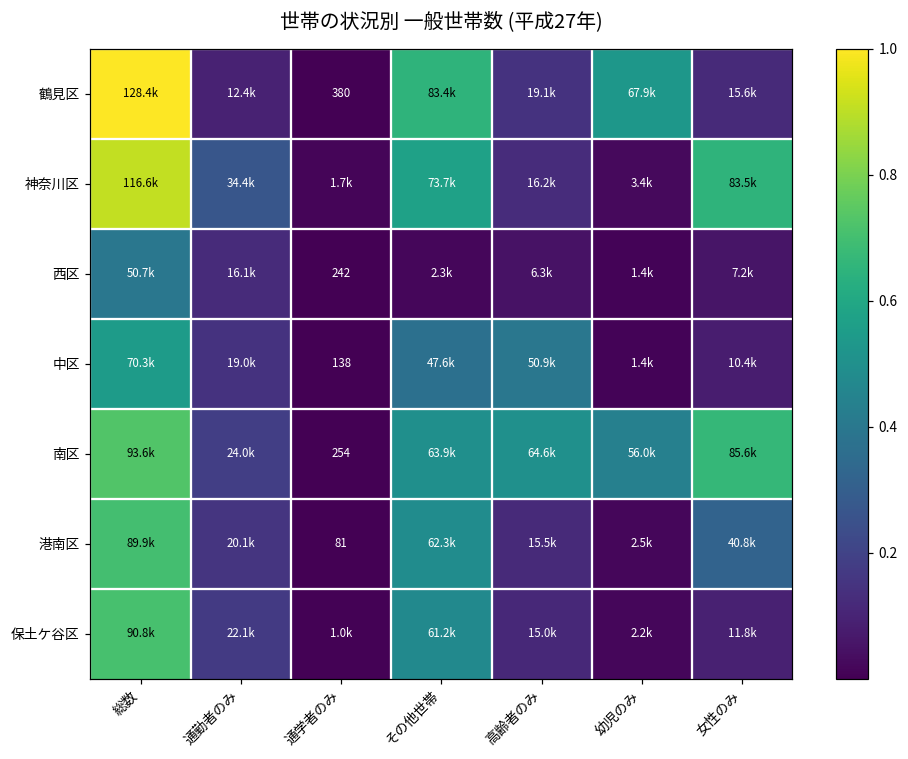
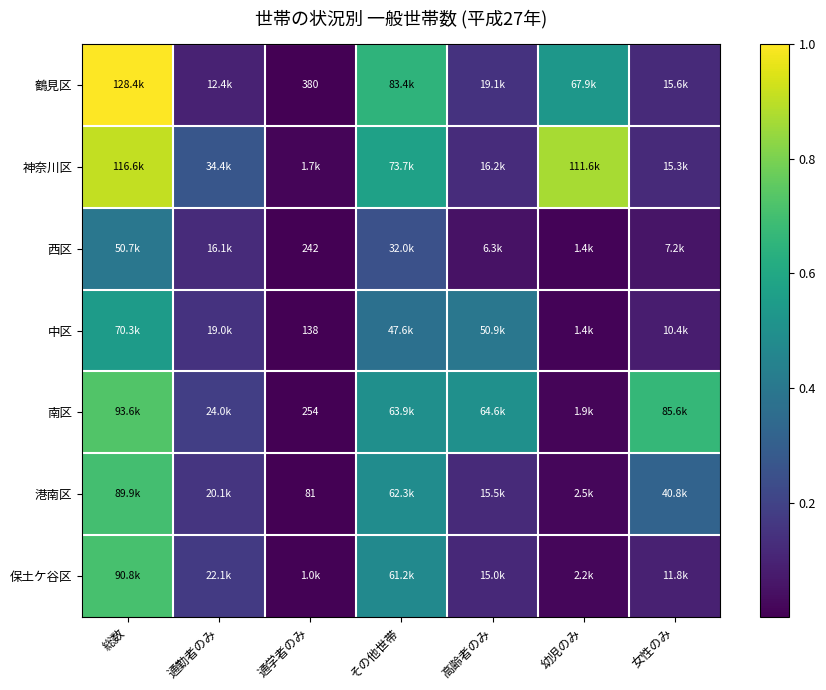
  {
    "鶴見区": {
      "総数": "128.4k",
      "通勤者のみ": "12.4k",
      "通学者のみ": "380",
      "その他世帯": "83.4k",
      "高齢者のみ": "19.1k",
      "幼児のみ": "67.9k",
      "女性のみ": "15.6k"
    },
    "神奈川区": {
      "総数": "116.6k",
      "通勤者のみ": "34.4k",
      "通学者のみ": "1.7k",
      "その他世帯": "73.7k",
      "高齢者のみ": "16.2k",
-     "幼児のみ": "3.4k",
-     "女性のみ": "83.5k"
+     "幼児のみ": "111.6k",
+     "女性のみ": "15.3k"
    },
    "西区": {
      "総数": "50.7k",
      "通勤者のみ": "16.1k",
      "通学者のみ": "242",
-     "その他世帯": "2.3k",
+     "その他世帯": "32.0k",
      "高齢者のみ": "6.3k",
      "幼児のみ": "1.4k",
      "女性のみ": "7.2k"
    },
    "中区": {
      "総数": "70.3k",
      "通勤者のみ": "19.0k",
      "通学者のみ": "138",
      "その他世帯": "47.6k",
      "高齢者のみ": "50.9k",
      "幼児のみ": "1.4k",
      "女性のみ": "10.4k"
    },
    "南区": {
      "総数": "93.6k",
      "通勤者のみ": "24.0k",
      "通学者のみ": "254",
      "その他世帯": "63.9k",
      "高齢者のみ": "64.6k",
-     "幼児のみ": "56.0k",
+     "幼児のみ": "1.9k",
      "女性のみ": "85.6k"
    },
    "港南区": {
      "総数": "89.9k",
      "通勤者のみ": "20.1k",
      "通学者のみ": "81",
      "その他世帯": "62.3k",
      "高齢者のみ": "15.5k",
      "幼児のみ": "2.5k",
      "女性のみ": "40.8k"
    },
    "保土ケ谷区": {
      "総数": "90.8k",
      "通勤者のみ": "22.1k",
      "通学者のみ": "1.0k",
      "その他世帯": "61.2k",
      "高齢者のみ": "15.0k",
      "幼児のみ": "2.2k",
      "女性のみ": "11.8k"
    }
  }
